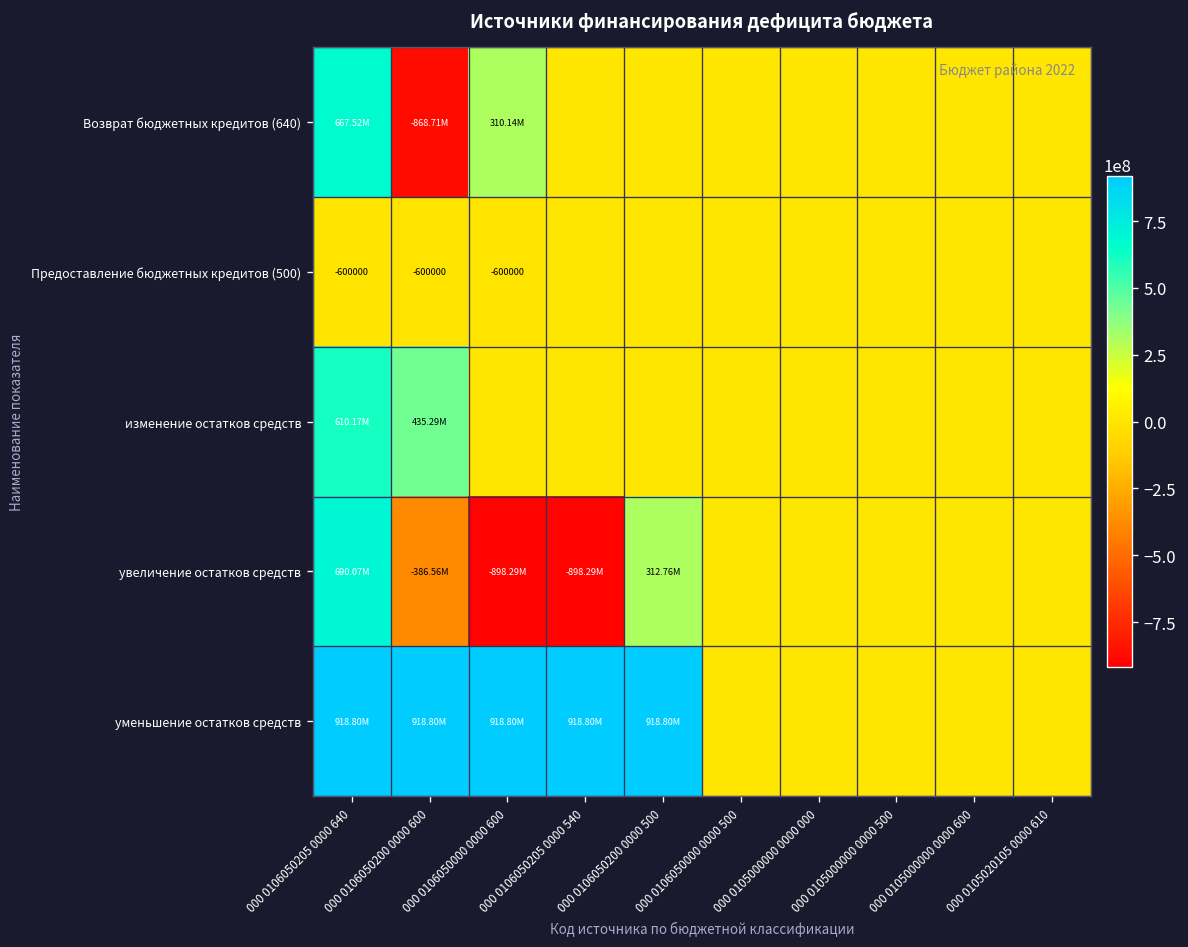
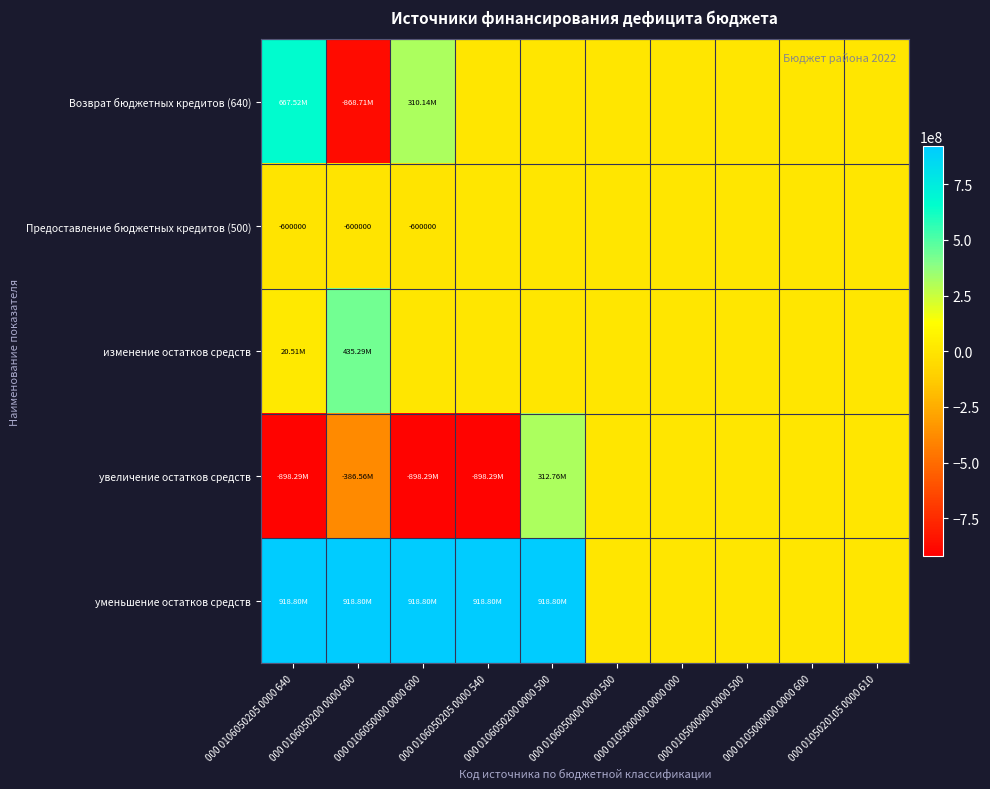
  {
    "Возврат бюджетных кредитов (640)": {
      "000 0106050205 0000 640": "667.52M",
      "000 0106050200 0000 600": "-868.71M",
      "000 0106050000 0000 600": "310.14M",
      "000 0105000000 0000 600": "2022"
    },
    "Предоставление бюджетных кредитов (500)": {
      "000 0106050205 0000 640": "-600000",
      "000 0106050200 0000 600": "-600000",
      "000 0106050000 0000 600": "-600000"
    },
    "изменение остатков средств": {
-     "000 0106050205 0000 640": "610.17M",
+     "000 0106050205 0000 640": "20.51M",
      "000 0106050200 0000 600": "435.29M"
    },
    "увеличение остатков средств": {
-     "000 0106050205 0000 640": "690.07M",
+     "000 0106050205 0000 640": "-898.29M",
      "000 0106050200 0000 600": "-386.56M",
      "000 0106050000 0000 600": "-898.29M",
      "000 0106050205 0000 540": "-898.29M",
      "000 0106050200 0000 500": "312.76M"
    },
    "уменьшение остатков средств": {
      "000 0106050205 0000 640": "918.80M",
      "000 0106050200 0000 600": "918.80M",
      "000 0106050000 0000 600": "918.80M",
      "000 0106050205 0000 540": "918.80M",
      "000 0106050200 0000 500": "918.80M"
    }
  }
